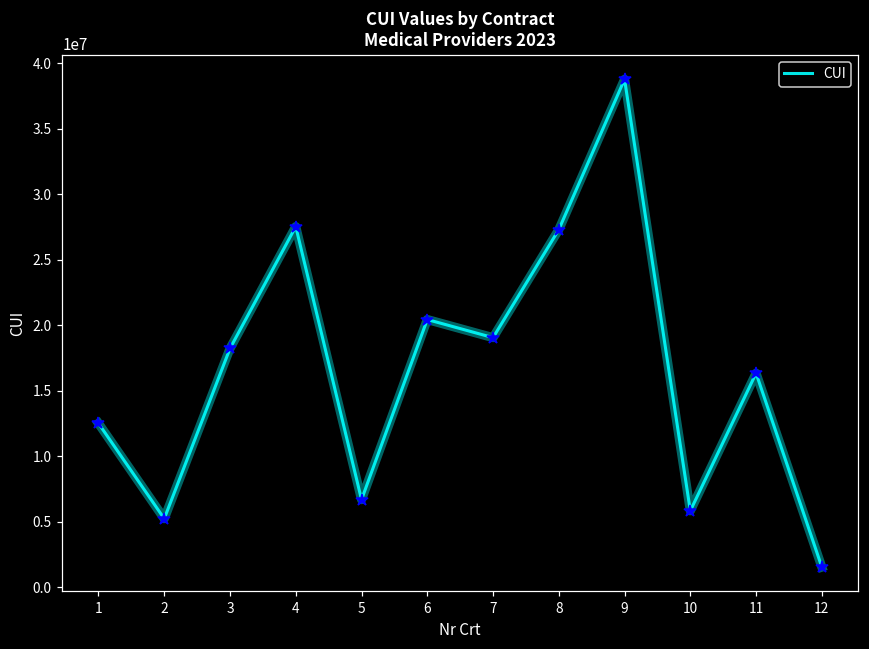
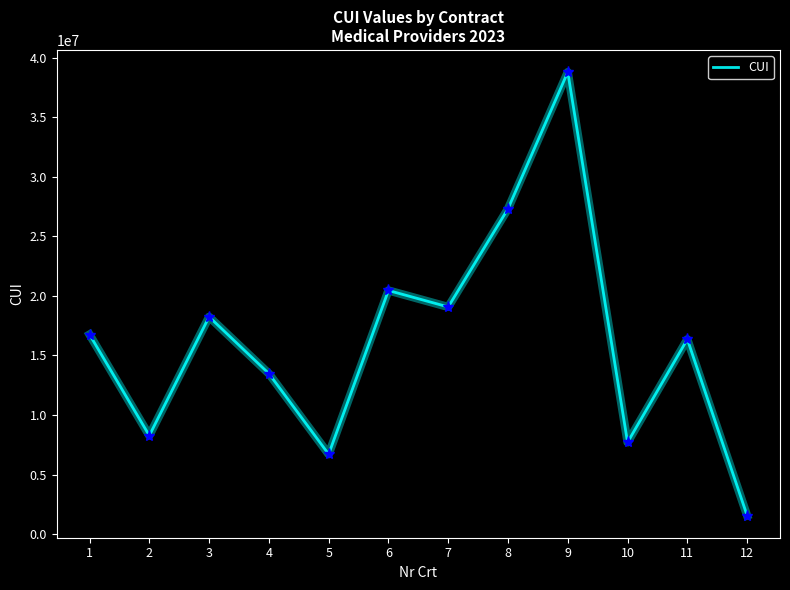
  {
-   "1": 12500000,
-   "2": 5300000,
+   "1": 16800000,
+   "2": 8300000,
    "3": 18200000,
-   "4": 27500000,
+   "4": 13500000,
    "5": 6700000,
    "6": 20500000,
    "7": 19100000,
    "8": 27300000,
    "9": 38800000,
-   "10": 5900000,
+   "10": 7700000,
    "11": 16400000,
    "12": 1600000
  }
